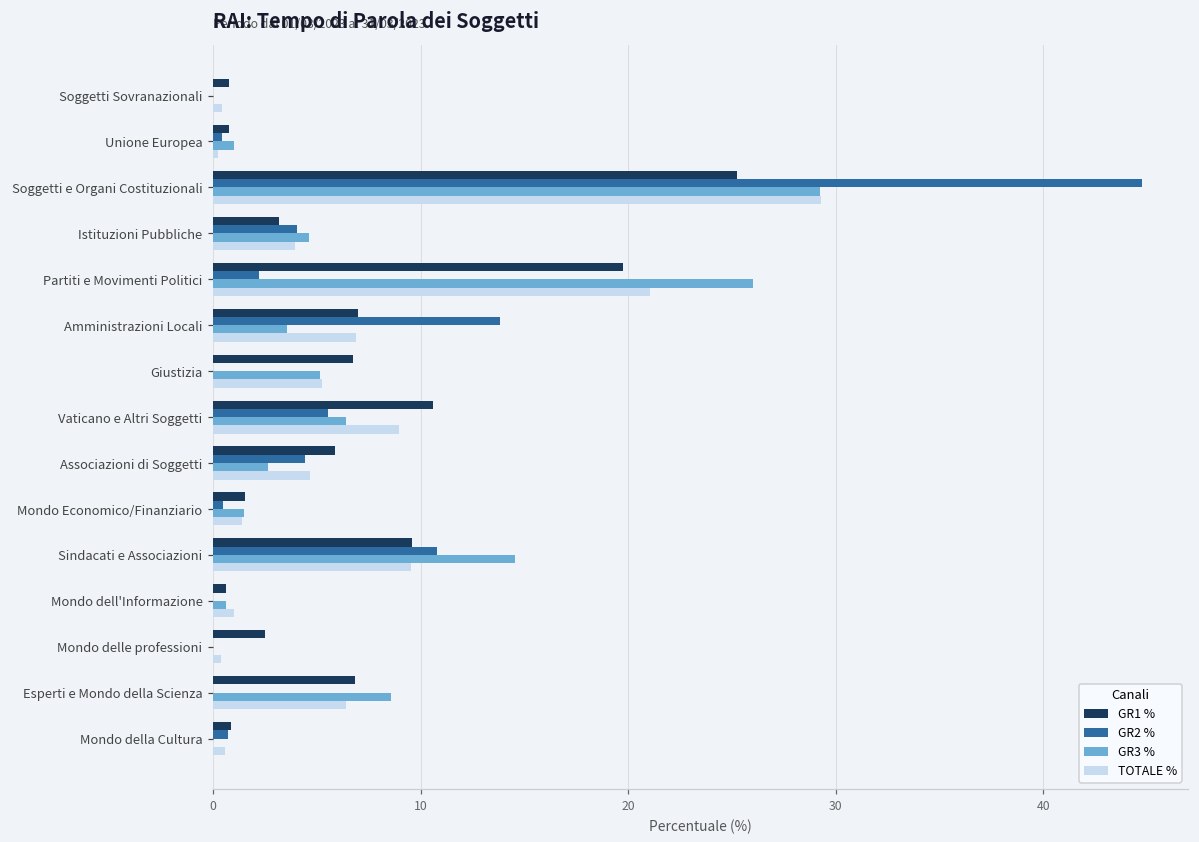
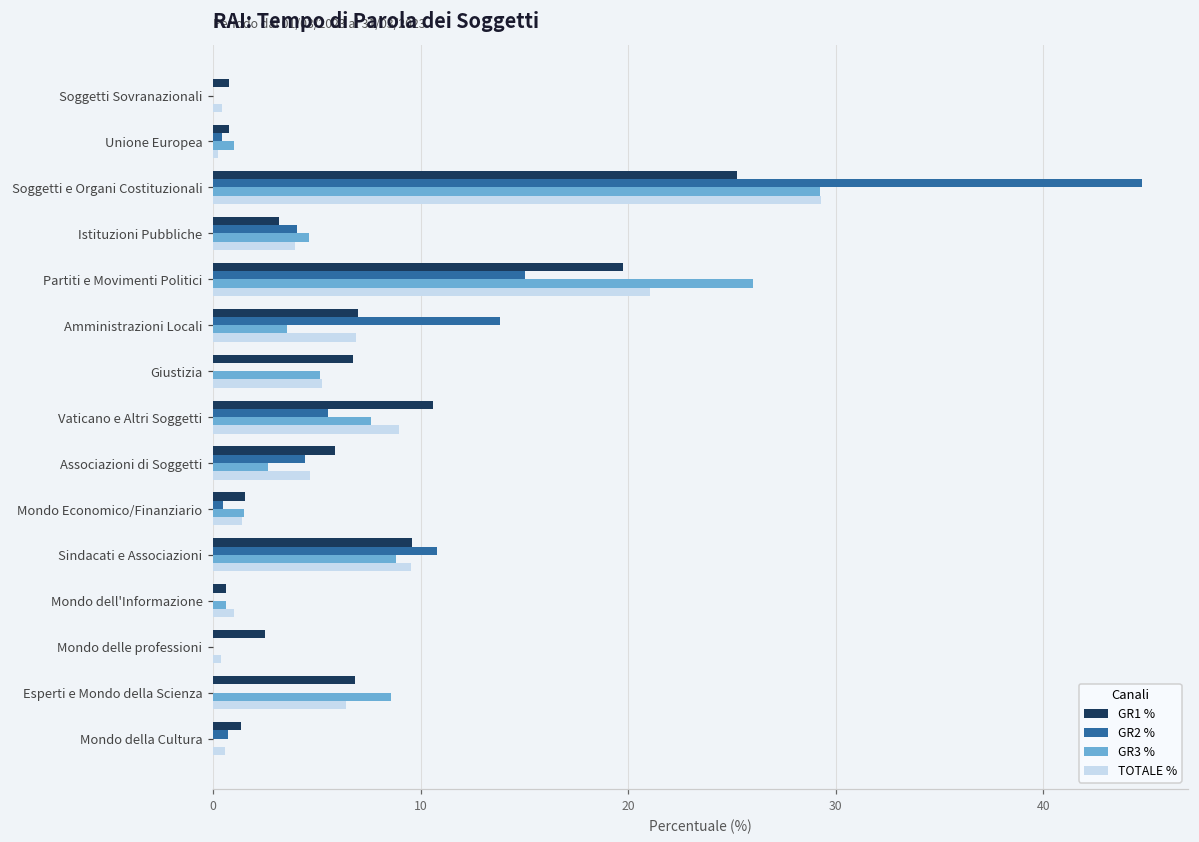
  {
    "GR1 %": {
      "Soggetti Sovranazionali": 0.7,
      "Unione Europea": 0.8,
      "Soggetti e Organi Costituzionali": 25.2,
      "Istituzioni Pubbliche": 3.2,
      "Partiti e Movimenti Politici": 19.8,
      "Amministrazioni Locali": 7.0,
      "Giustizia": 6.7,
      "Vaticano e Altri Soggetti": 10.6,
      "Associazioni di Soggetti": 5.9,
      "Mondo Economico/Finanziario": 1.5,
      "Sindacati e Associazioni": 9.6,
      "Mondo dell'Informazione": 0.6,
      "Mondo delle professioni": 2.5,
      "Esperti e Mondo della Scienza": 6.8,
-     "Mondo della Cultura": 0.9
+     "Mondo della Cultura": 1.4
    },
    "GR2 %": {
      "Soggetti Sovranazionali": 0.0,
      "Unione Europea": 0.4,
      "Soggetti e Organi Costituzionali": 44.7,
      "Istituzioni Pubbliche": 4.0,
-     "Partiti e Movimenti Politici": 2.2,
+     "Partiti e Movimenti Politici": 15.0,
      "Amministrazioni Locali": 13.8,
      "Giustizia": 0.0,
      "Vaticano e Altri Soggetti": 5.5,
      "Associazioni di Soggetti": 4.4,
      "Mondo Economico/Finanziario": 0.5,
      "Sindacati e Associazioni": 10.8,
      "Mondo dell'Informazione": 0.0,
      "Mondo delle professioni": 0.0,
      "Esperti e Mondo della Scienza": 0.0,
      "Mondo della Cultura": 0.7
    },
    "GR3 %": {
      "Soggetti Sovranazionali": 0.0,
      "Unione Europea": 1.0,
      "Soggetti e Organi Costituzionali": 29.3,
      "Istituzioni Pubbliche": 4.6,
      "Partiti e Movimenti Politici": 26.0,
      "Amministrazioni Locali": 3.6,
      "Giustizia": 5.1,
-     "Vaticano e Altri Soggetti": 6.4,
+     "Vaticano e Altri Soggetti": 7.6,
      "Associazioni di Soggetti": 2.6,
      "Mondo Economico/Finanziario": 1.5,
-     "Sindacati e Associazioni": 14.5,
+     "Sindacati e Associazioni": 8.8,
      "Mondo dell'Informazione": 0.6,
      "Mondo delle professioni": 0.0,
      "Esperti e Mondo della Scienza": 8.6,
      "Mondo della Cultura": 0.0
    },
    "TOTALE %": {
      "Soggetti Sovranazionali": 0.4,
      "Unione Europea": 0.2,
      "Soggetti e Organi Costituzionali": 29.3,
      "Istituzioni Pubbliche": 3.9,
      "Partiti e Movimenti Politici": 21.0,
      "Amministrazioni Locali": 6.9,
      "Giustizia": 5.3,
      "Vaticano e Altri Soggetti": 8.9,
      "Associazioni di Soggetti": 4.7,
      "Mondo Economico/Finanziario": 1.4,
      "Sindacati e Associazioni": 9.5,
      "Mondo dell'Informazione": 1.0,
      "Mondo delle professioni": 0.4,
      "Esperti e Mondo della Scienza": 6.4,
      "Mondo della Cultura": 0.6
    }
  }
